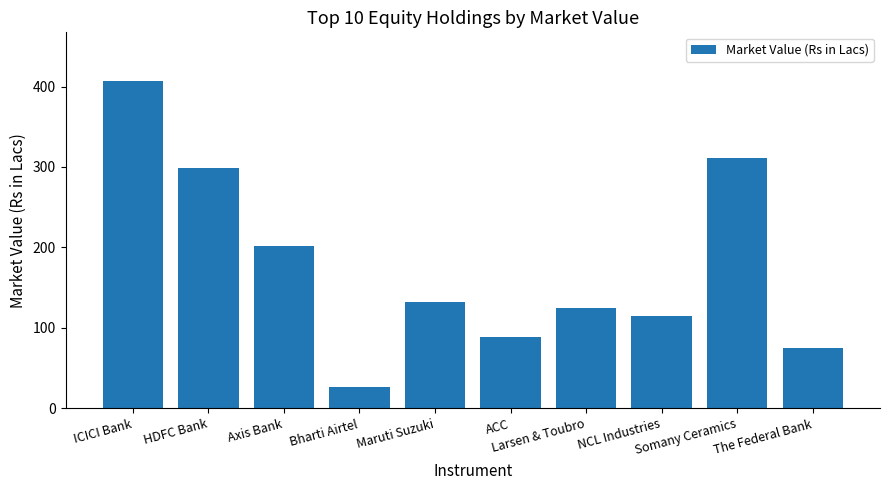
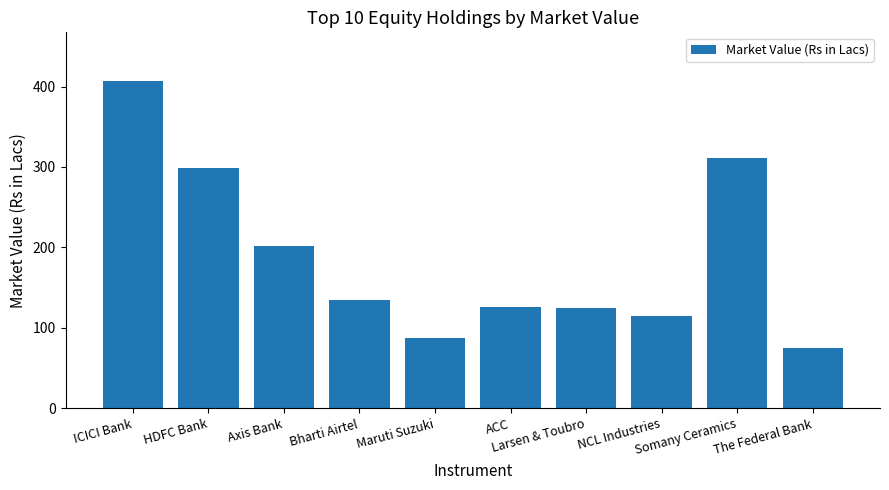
  {
    "ICICI Bank": 410,
    "HDFC Bank": 300,
    "Axis Bank": 200,
-   "Bharti Airtel": 30,
-   "Maruti Suzuki": 130,
-   "ACC": 90,
+   "Bharti Airtel": 130,
+   "Maruti Suzuki": 90,
+   "ACC": 130,
    "Larsen & Toubro": 120,
    "NCL Industries": 110,
    "Somany Ceramics": 310,
    "The Federal Bank": 80
  }
